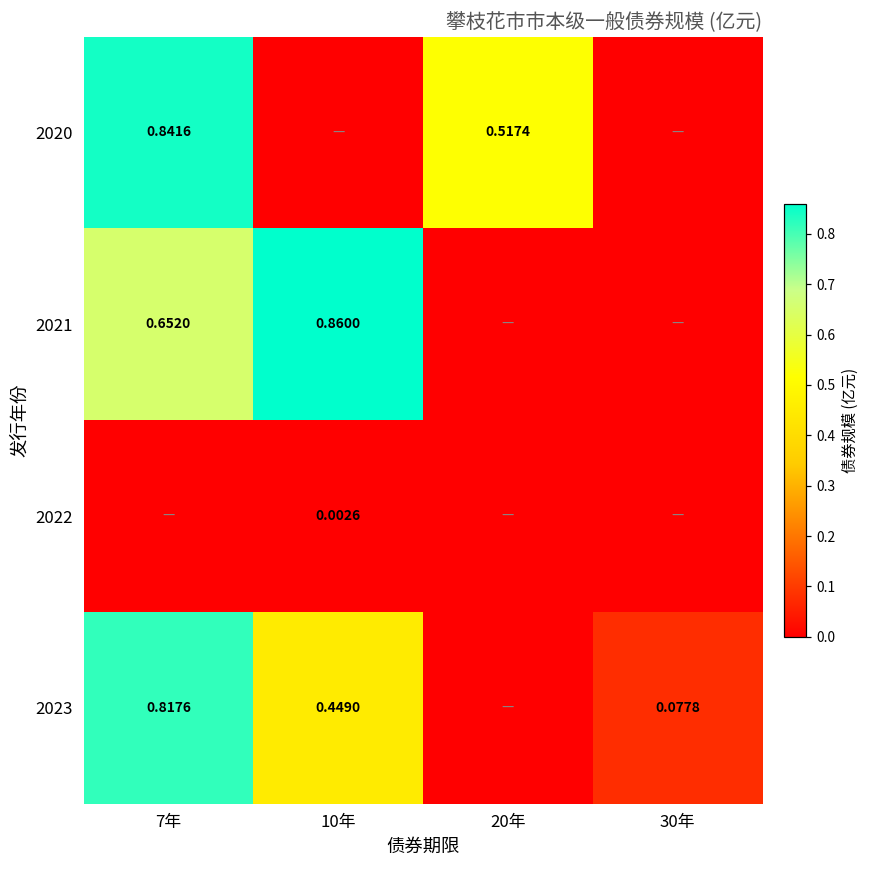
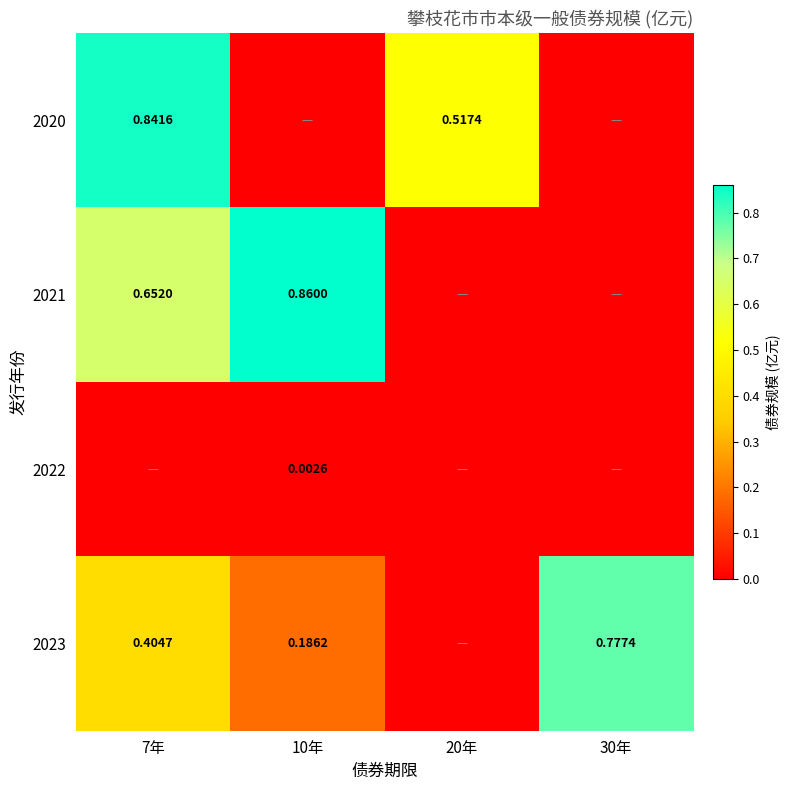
  {
    "2020": {
      "7年": 0.8416,
      "20年": 0.5174
    },
    "2021": {
      "7年": 0.6520,
      "10年": 0.8600
    },
    "2022": {
      "10年": 0.0026
    },
    "2023": {
-     "7年": 0.8176,
-     "10年": 0.4490,
-     "30年": 0.0778
+     "7年": 0.4047,
+     "10年": 0.1862,
+     "30年": 0.7774
    }
  }
